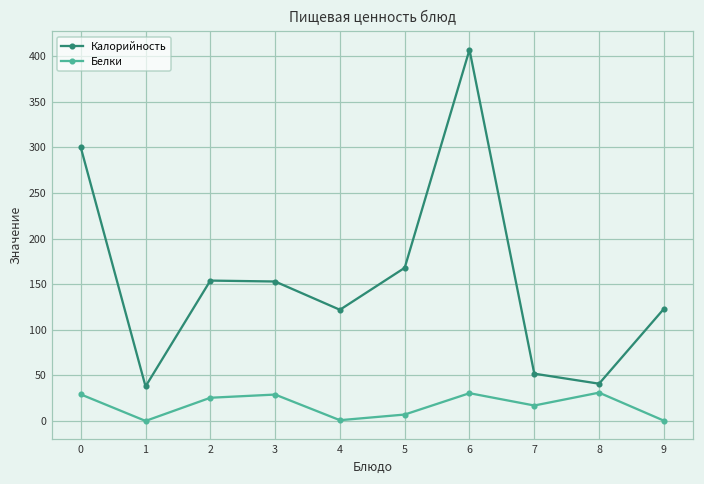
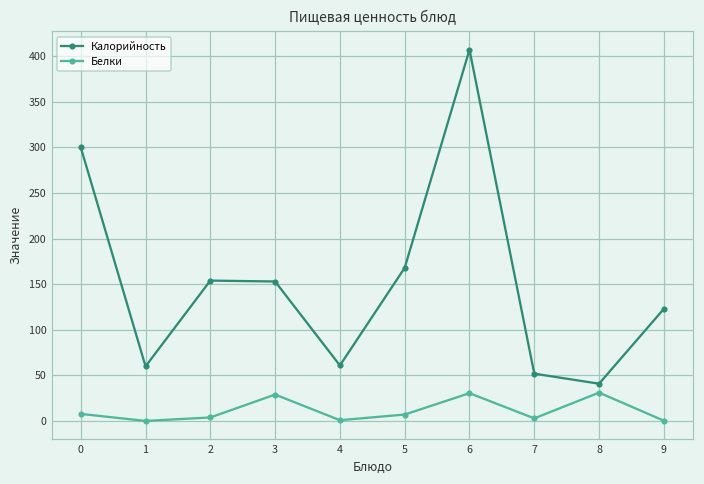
  {
    "Калорийность": {
      "0": 300,
-     "1": 40,
+     "1": 60,
      "2": 150,
      "3": 150,
-     "4": 120,
+     "4": 60,
      "5": 170,
      "6": 410,
      "7": 50,
      "8": 40,
      "9": 120
    },
    "Белки": {
-     "0": 30,
+     "0": 10,
      "1": 0,
-     "2": 30,
+     "2": 0,
      "3": 30,
      "4": 0,
      "5": 10,
      "6": 30,
-     "7": 20,
+     "7": 0,
      "8": 30,
      "9": 0
    }
  }
